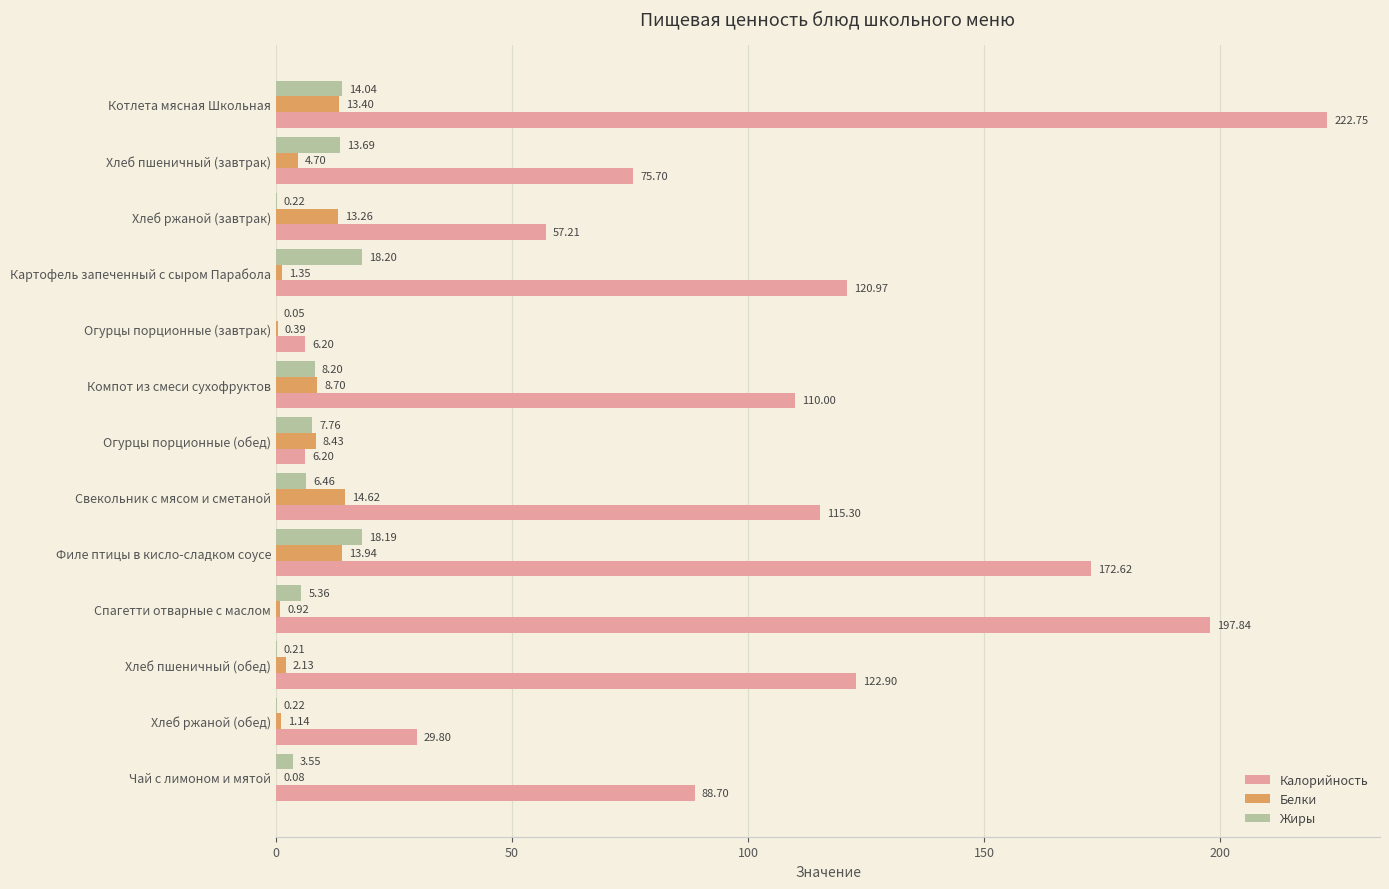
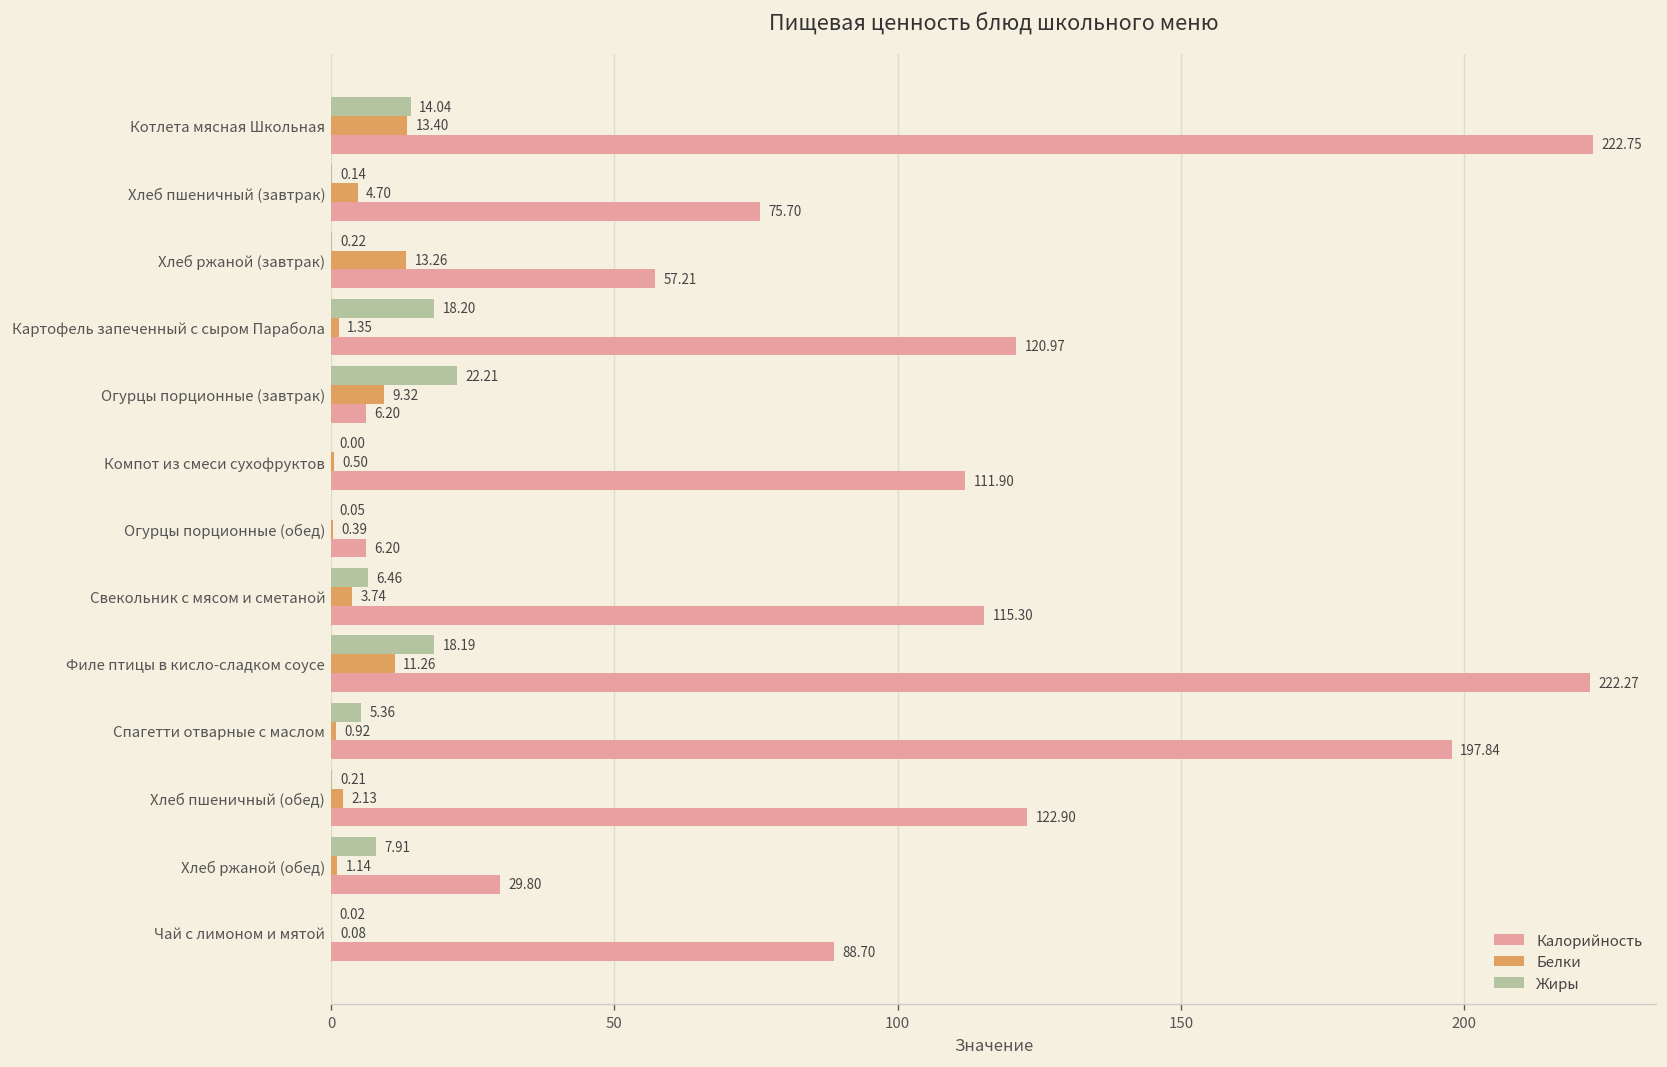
  {
    "Калорийность": {
      "Котлета мясная Школьная": 222.75,
      "Хлеб пшеничный (завтрак)": 75.70,
      "Хлеб ржаной (завтрак)": 57.21,
      "Картофель запеченный с сыром Парабола": 120.97,
      "Огурцы порционные (завтрак)": 6.20,
-     "Компот из смеси сухофруктов": 110.00,
+     "Компот из смеси сухофруктов": 111.90,
      "Огурцы порционные (обед)": 6.20,
      "Свекольник с мясом и сметаной": 115.30,
-     "Филе птицы в кисло-сладком соусе": 172.62,
+     "Филе птицы в кисло-сладком соусе": 222.27,
      "Спагетти отварные с маслом": 197.84,
      "Хлеб пшеничный (обед)": 122.90,
      "Хлеб ржаной (обед)": 29.80,
      "Чай с лимоном и мятой": 88.70
    },
    "Белки": {
      "Котлета мясная Школьная": 13.40,
      "Хлеб пшеничный (завтрак)": 4.70,
      "Хлеб ржаной (завтрак)": 13.26,
      "Картофель запеченный с сыром Парабола": 1.35,
-     "Огурцы порционные (завтрак)": 0.39,
-     "Компот из смеси сухофруктов": 8.70,
-     "Огурцы порционные (обед)": 8.43,
-     "Свекольник с мясом и сметаной": 14.62,
-     "Филе птицы в кисло-сладком соусе": 13.94,
+     "Огурцы порционные (завтрак)": 9.32,
+     "Компот из смеси сухофруктов": 0.50,
+     "Огурцы порционные (обед)": 0.39,
+     "Свекольник с мясом и сметаной": 3.74,
+     "Филе птицы в кисло-сладком соусе": 11.26,
      "Спагетти отварные с маслом": 0.92,
      "Хлеб пшеничный (обед)": 2.13,
      "Хлеб ржаной (обед)": 1.14,
      "Чай с лимоном и мятой": 0.08
    },
    "Жиры": {
      "Котлета мясная Школьная": 14.04,
-     "Хлеб пшеничный (завтрак)": 13.69,
+     "Хлеб пшеничный (завтрак)": 0.14,
      "Хлеб ржаной (завтрак)": 0.22,
      "Картофель запеченный с сыром Парабола": 18.20,
-     "Огурцы порционные (завтрак)": 0.05,
-     "Компот из смеси сухофруктов": 8.20,
-     "Огурцы порционные (обед)": 7.76,
+     "Огурцы порционные (завтрак)": 22.21,
+     "Компот из смеси сухофруктов": 0.00,
+     "Огурцы порционные (обед)": 0.05,
      "Свекольник с мясом и сметаной": 6.46,
      "Филе птицы в кисло-сладком соусе": 18.19,
      "Спагетти отварные с маслом": 5.36,
      "Хлеб пшеничный (обед)": 0.21,
-     "Хлеб ржаной (обед)": 0.22,
-     "Чай с лимоном и мятой": 3.55
+     "Хлеб ржаной (обед)": 7.91,
+     "Чай с лимоном и мятой": 0.02
    }
  }
